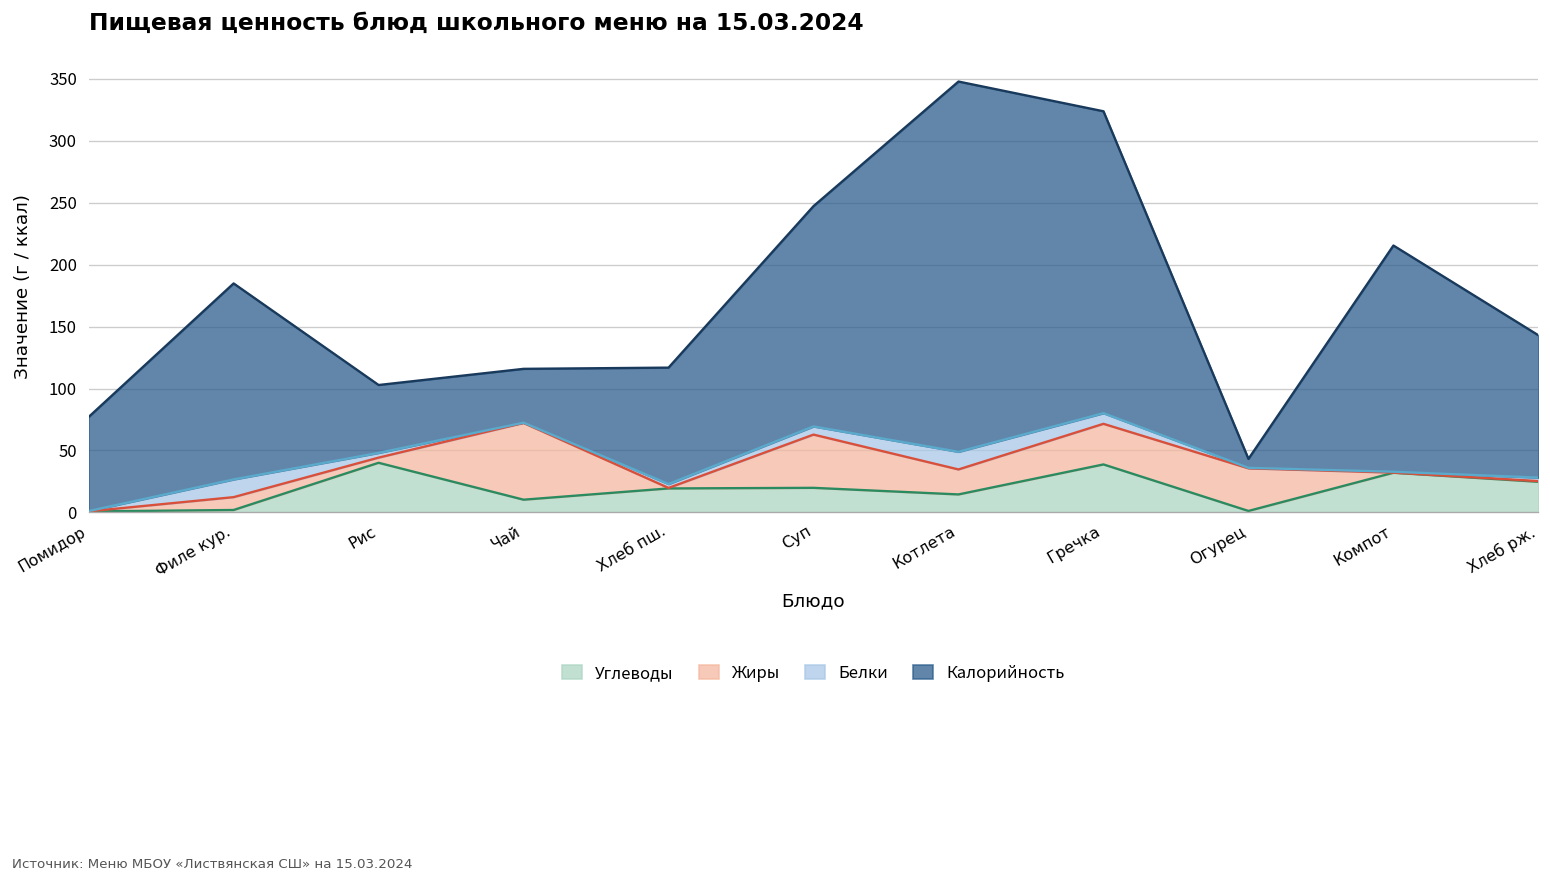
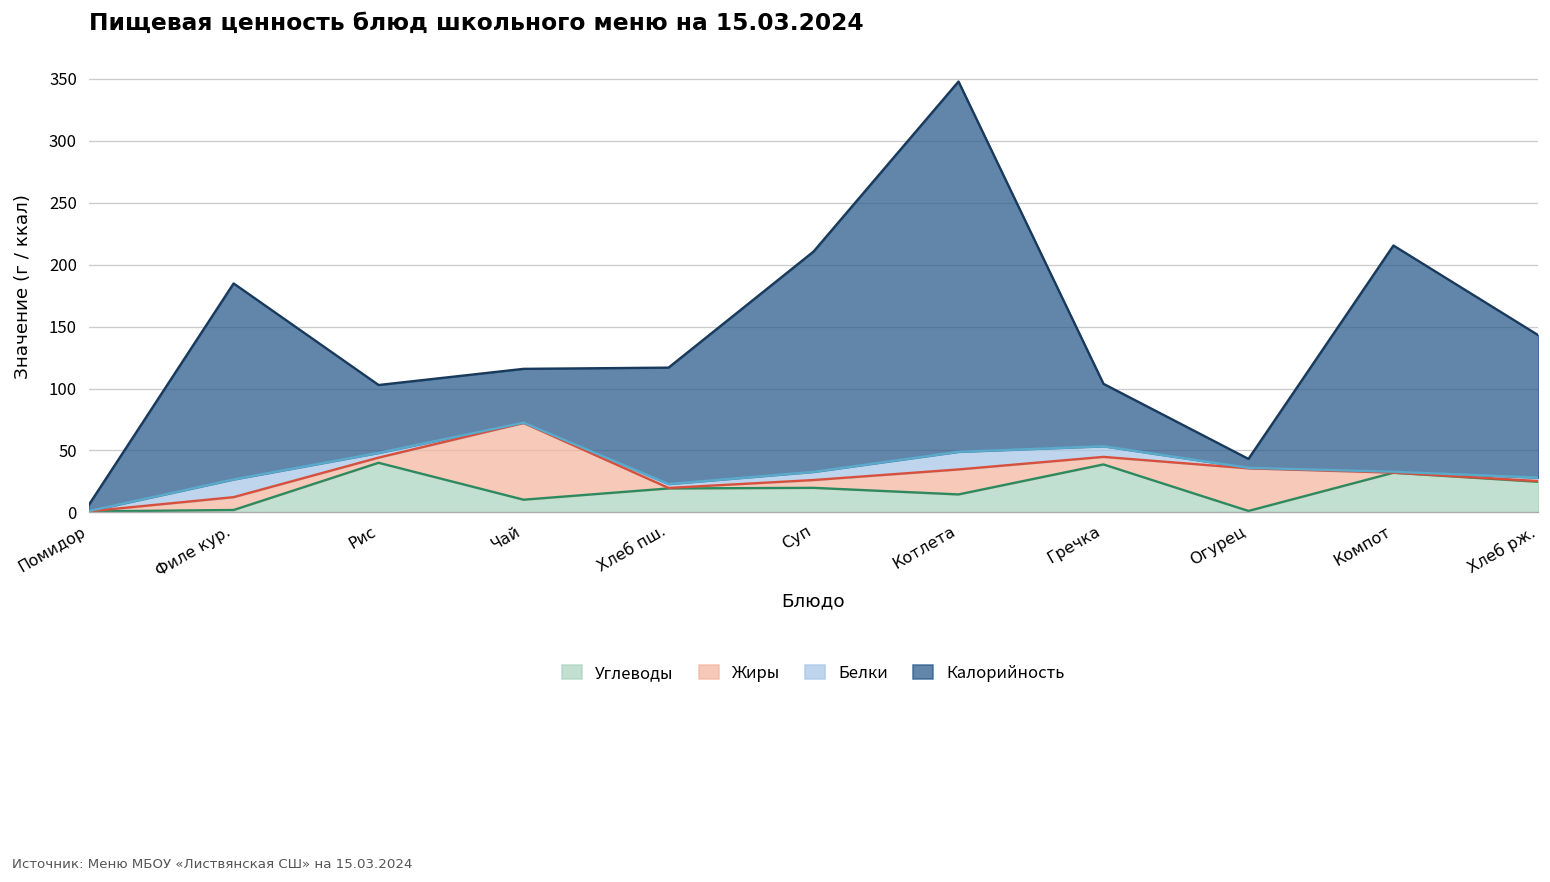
  {
    "Жиры": {
      "Филе кур.": 10,
      "Рис": 4,
-     "Суп": 43,
+     "Суп": 6,
      "Котлета": 20,
-     "Гречка": 33
+     "Гречка": 6
    },
    "Калорийность": {
-     "Помидор": 76,
+     "Помидор": 5,
      "Филе кур.": 158,
      "Рис": 55,
      "Чай": 43,
      "Хлеб пш.": 94,
      "Суп": 178,
      "Котлета": 299,
-     "Гречка": 244,
+     "Гречка": 50,
      "Огурец": 7,
      "Компот": 183,
      "Хлеб рж.": 115
    }
  }
